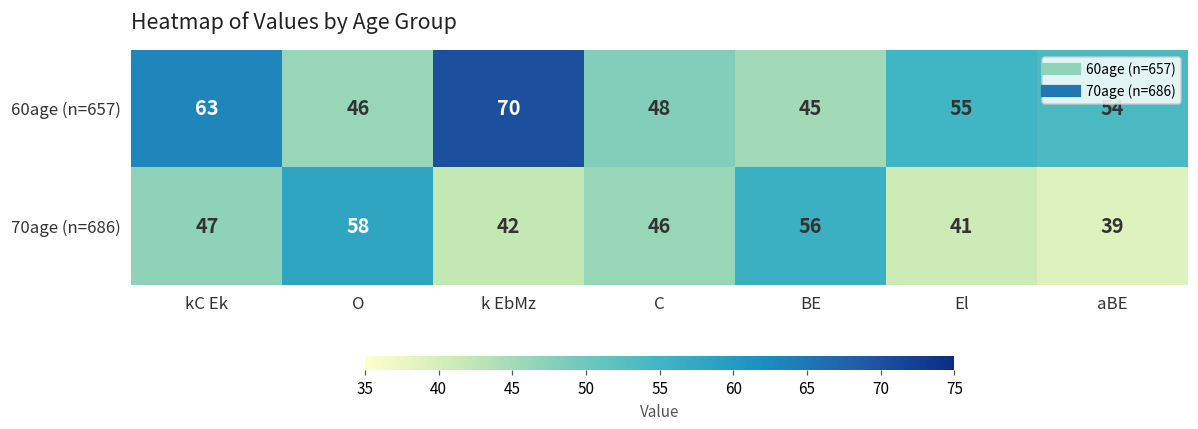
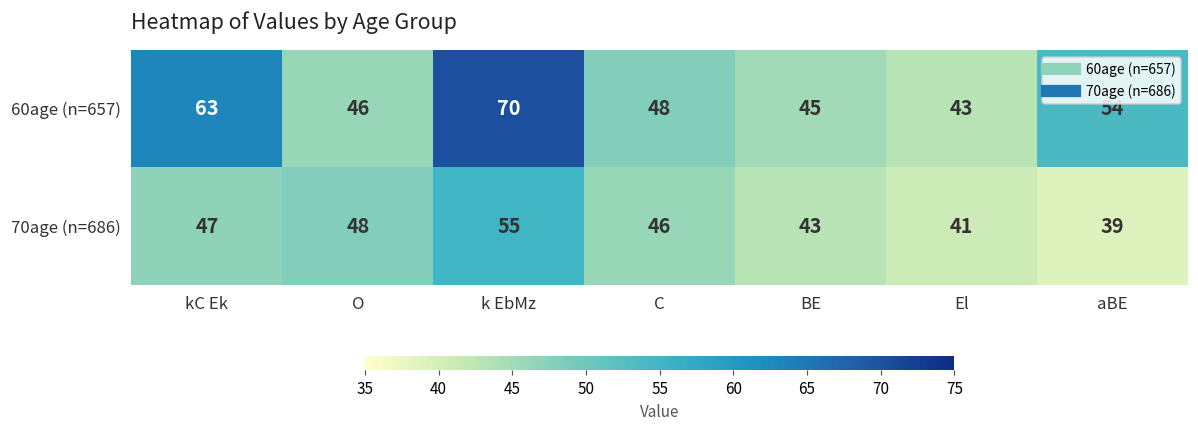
  {
    "60age (n=657)": {
      "kC Ek": 63,
      "O": 46,
      "k EbMz": 70,
      "C": 48,
      "BE": 45,
-     "El": 55
+     "El": 43
    },
    "70age (n=686)": {
      "kC Ek": 47,
-     "O": 58,
-     "k EbMz": 42,
+     "O": 48,
+     "k EbMz": 55,
      "C": 46,
-     "BE": 56,
+     "BE": 43,
      "El": 41,
      "aBE": 39
    }
  }
